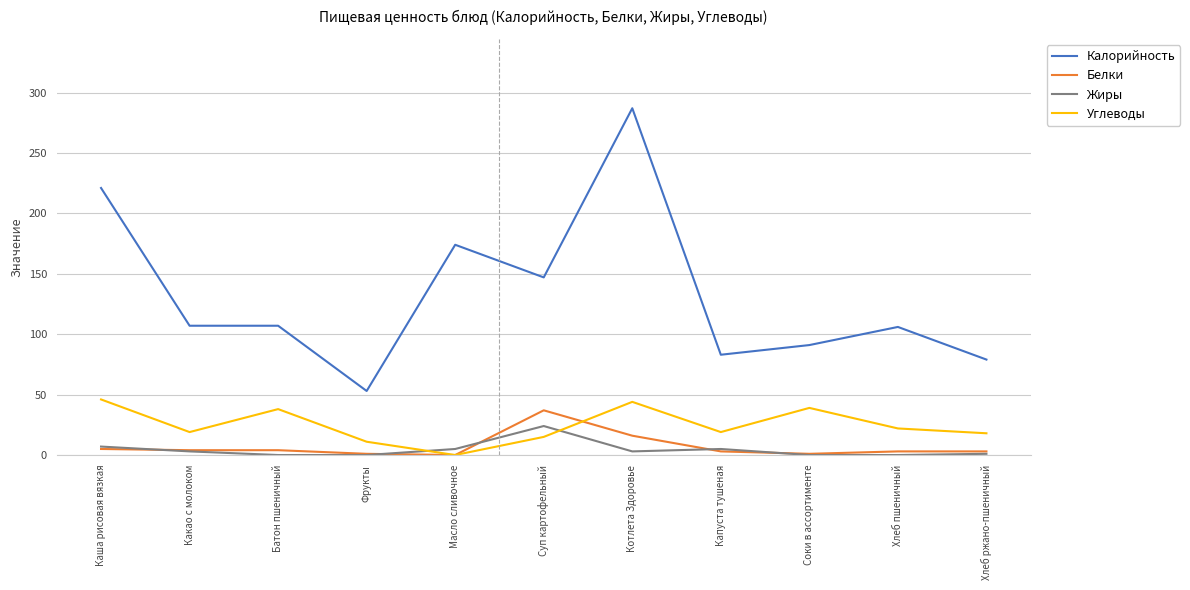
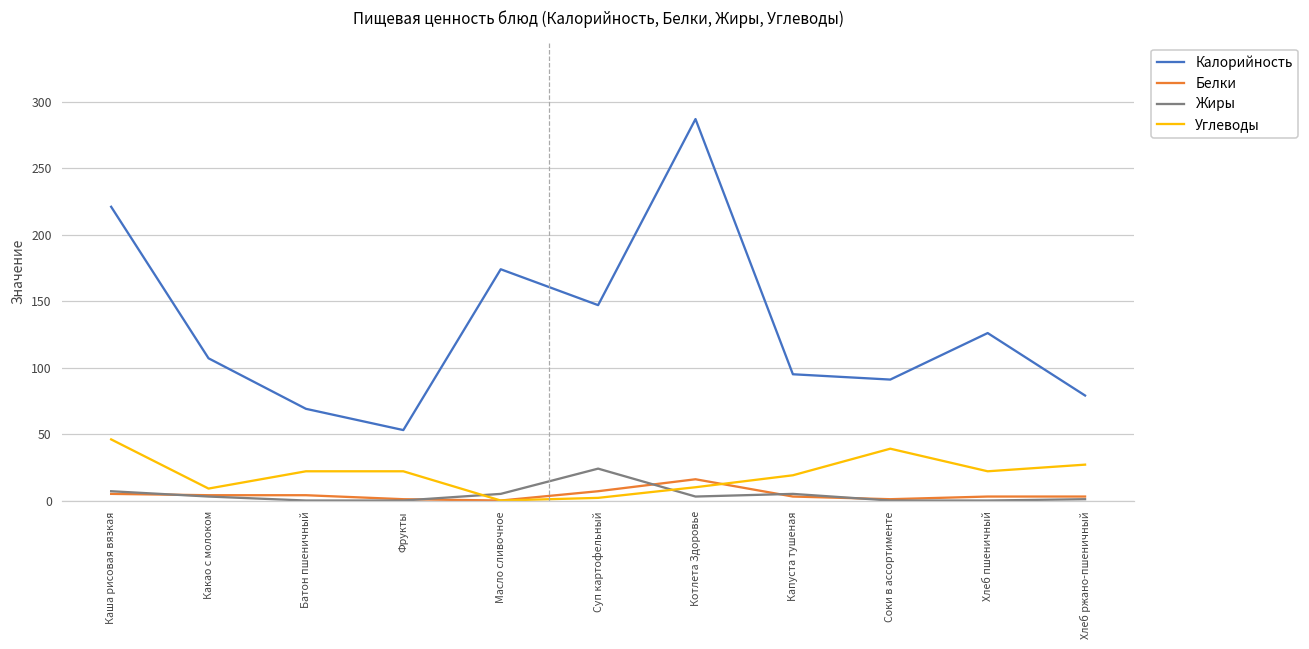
  {
    "Калорийность": {
      "Каша рисовая вязкая": 221,
      "Какао с молоком": 107,
-     "Батон пшеничный": 107,
+     "Батон пшеничный": 69,
      "Фрукты": 53,
      "Масло сливочное": 174,
      "Суп картофельный": 147,
      "Котлета Здоровье": 287,
-     "Капуста тушеная": 83,
+     "Капуста тушеная": 95,
      "Соки в ассортименте": 91,
-     "Хлеб пшеничный": 106,
+     "Хлеб пшеничный": 126,
      "Хлеб ржано-пшеничный": 79
    },
    "Белки": {
      "Батон пшеничный": 4,
-     "Суп картофельный": 37,
+     "Суп картофельный": 7,
      "Котлета Здоровье": 16,
      "Хлеб пшеничный": 3
    },
    "Жиры": {
      "Батон пшеничный": 0,
      "Масло сливочное": 5,
      "Суп картофельный": 24,
      "Котлета Здоровье": 3,
      "Хлеб пшеничный": 0
    },
    "Углеводы": {
      "Каша рисовая вязкая": 46,
-     "Какао с молоком": 19,
-     "Батон пшеничный": 38,
-     "Фрукты": 11,
-     "Суп картофельный": 15,
-     "Котлета Здоровье": 44,
+     "Какао с молоком": 9,
+     "Батон пшеничный": 22,
+     "Фрукты": 22,
+     "Суп картофельный": 2,
+     "Котлета Здоровье": 10,
      "Капуста тушеная": 19,
      "Соки в ассортименте": 39,
      "Хлеб пшеничный": 22,
-     "Хлеб ржано-пшеничный": 18
+     "Хлеб ржано-пшеничный": 27
    }
  }
